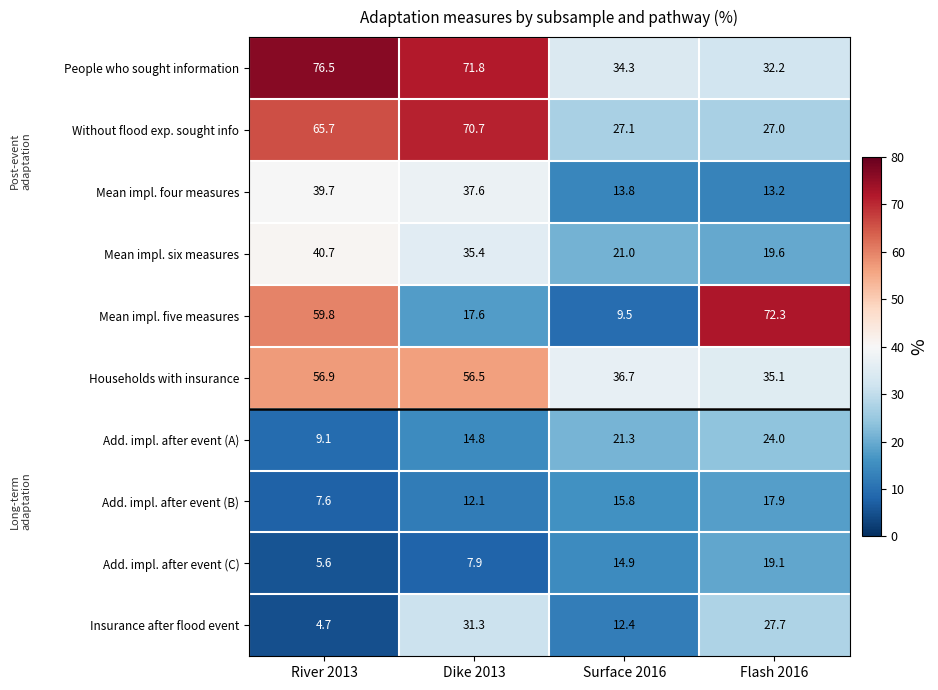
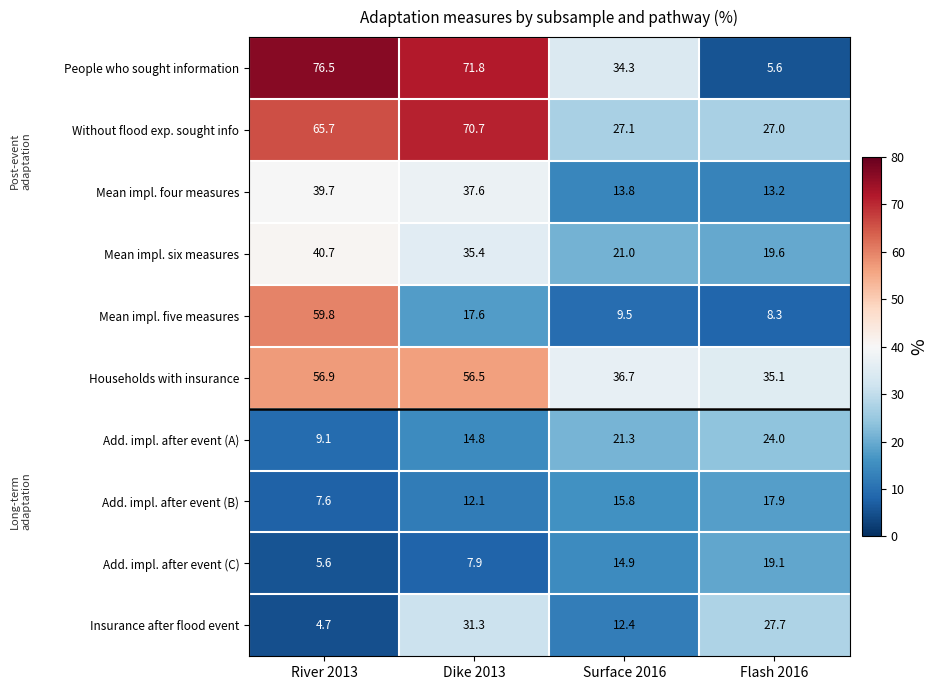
  {
    "People who sought information": {
      "River 2013": 76.5,
      "Dike 2013": 71.8,
      "Surface 2016": 34.3,
-     "Flash 2016": 32.2
+     "Flash 2016": 5.6
    },
    "Without flood exp. sought info": {
      "River 2013": 65.7,
      "Dike 2013": 70.7,
      "Surface 2016": 27.1,
      "Flash 2016": 27.0
    },
    "Mean impl. four measures": {
      "River 2013": 39.7,
      "Dike 2013": 37.6,
      "Surface 2016": 13.8,
      "Flash 2016": 13.2
    },
    "Mean impl. six measures": {
      "River 2013": 40.7,
      "Dike 2013": 35.4,
      "Surface 2016": 21.0,
      "Flash 2016": 19.6
    },
    "Mean impl. five measures": {
      "River 2013": 59.8,
      "Dike 2013": 17.6,
      "Surface 2016": 9.5,
-     "Flash 2016": 72.3
+     "Flash 2016": 8.3
    },
    "Households with insurance": {
      "River 2013": 56.9,
      "Dike 2013": 56.5,
      "Surface 2016": 36.7,
      "Flash 2016": 35.1
    },
    "Add. impl. after event (A)": {
      "River 2013": 9.1,
      "Dike 2013": 14.8,
      "Surface 2016": 21.3,
      "Flash 2016": 24.0
    },
    "Add. impl. after event (B)": {
      "River 2013": 7.6,
      "Dike 2013": 12.1,
      "Surface 2016": 15.8,
      "Flash 2016": 17.9
    },
    "Add. impl. after event (C)": {
      "River 2013": 5.6,
      "Dike 2013": 7.9,
      "Surface 2016": 14.9,
      "Flash 2016": 19.1
    },
    "Insurance after flood event": {
      "River 2013": 4.7,
      "Dike 2013": 31.3,
      "Surface 2016": 12.4,
      "Flash 2016": 27.7
    }
  }
